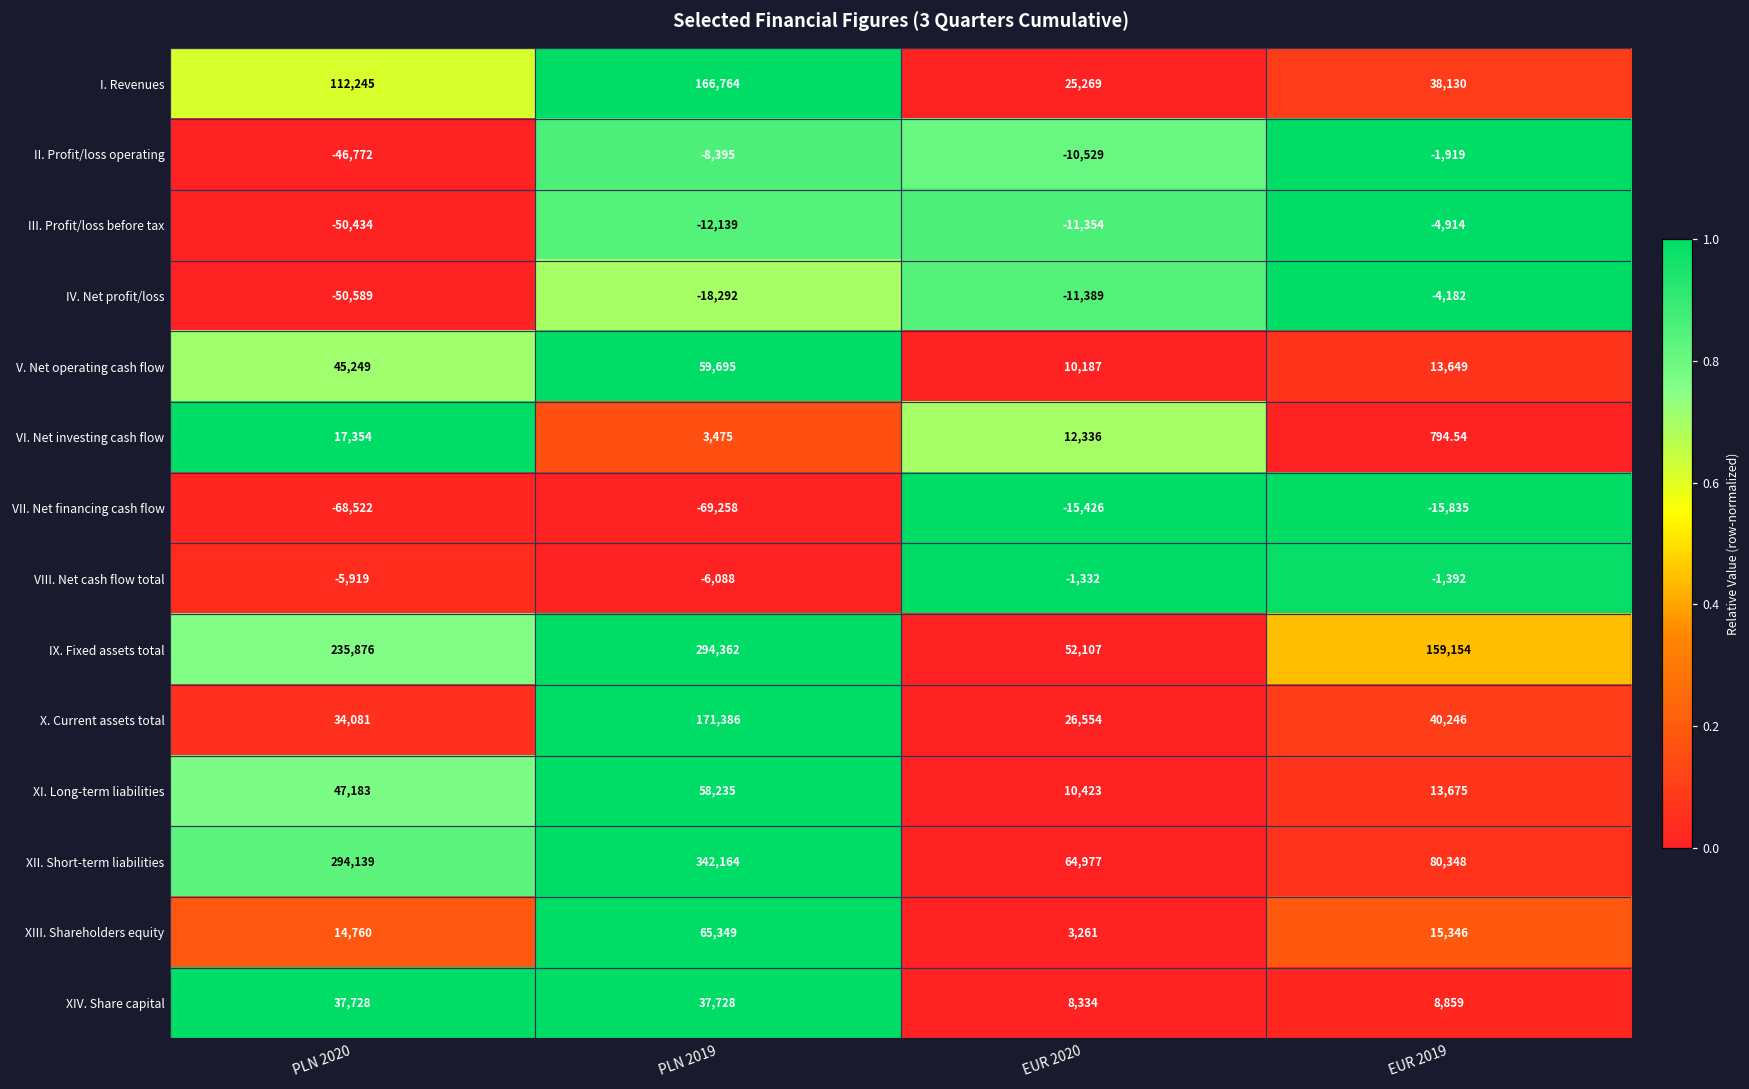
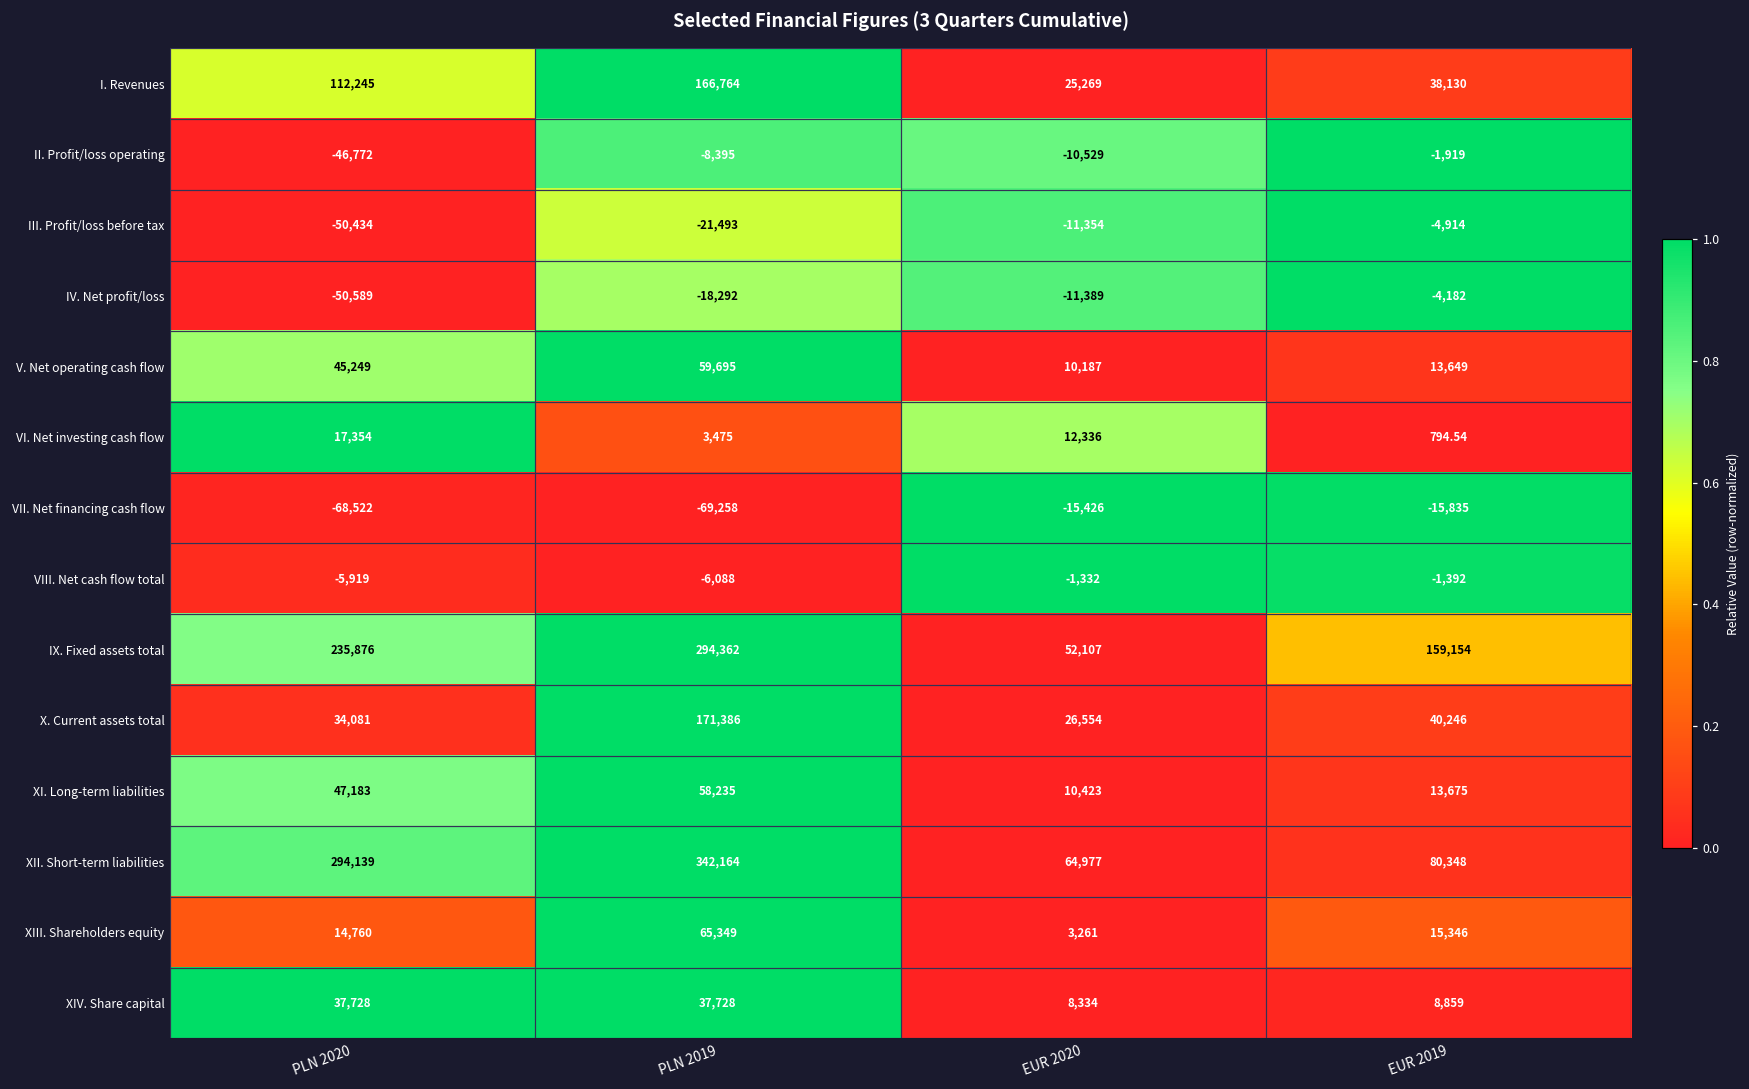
  {
    "I. Revenues": {
      "PLN 2020": "112,245",
      "PLN 2019": "166,764",
      "EUR 2020": "25,269",
      "EUR 2019": "38,130"
    },
    "II. Profit/loss operating": {
      "PLN 2020": "-46,772",
      "PLN 2019": "-8,395",
      "EUR 2020": "-10,529",
      "EUR 2019": "-1,919"
    },
    "III. Profit/loss before tax": {
      "PLN 2020": "-50,434",
-     "PLN 2019": "-12,139",
+     "PLN 2019": "-21,493",
      "EUR 2020": "-11,354",
      "EUR 2019": "-4,914"
    },
    "IV. Net profit/loss": {
      "PLN 2020": "-50,589",
      "PLN 2019": "-18,292",
      "EUR 2020": "-11,389",
      "EUR 2019": "-4,182"
    },
    "V. Net operating cash flow": {
      "PLN 2020": "45,249",
      "PLN 2019": "59,695",
      "EUR 2020": "10,187",
      "EUR 2019": "13,649"
    },
    "VI. Net investing cash flow": {
      "PLN 2020": "17,354",
      "PLN 2019": "3,475",
      "EUR 2020": "12,336",
      "EUR 2019": "794.54"
    },
    "VII. Net financing cash flow": {
      "PLN 2020": "-68,522",
      "PLN 2019": "-69,258",
      "EUR 2020": "-15,426",
      "EUR 2019": "-15,835"
    },
    "VIII. Net cash flow total": {
      "PLN 2020": "-5,919",
      "PLN 2019": "-6,088",
      "EUR 2020": "-1,332",
      "EUR 2019": "-1,392"
    },
    "IX. Fixed assets total": {
      "PLN 2020": "235,876",
      "PLN 2019": "294,362",
      "EUR 2020": "52,107",
      "EUR 2019": "159,154"
    },
    "X. Current assets total": {
      "PLN 2020": "34,081",
      "PLN 2019": "171,386",
      "EUR 2020": "26,554",
      "EUR 2019": "40,246"
    },
    "XI. Long-term liabilities": {
      "PLN 2020": "47,183",
      "PLN 2019": "58,235",
      "EUR 2020": "10,423",
      "EUR 2019": "13,675"
    },
    "XII. Short-term liabilities": {
      "PLN 2020": "294,139",
      "PLN 2019": "342,164",
      "EUR 2020": "64,977",
      "EUR 2019": "80,348"
    },
    "XIII. Shareholders equity": {
      "PLN 2020": "14,760",
      "PLN 2019": "65,349",
      "EUR 2020": "3,261",
      "EUR 2019": "15,346"
    },
    "XIV. Share capital": {
      "PLN 2020": "37,728",
      "PLN 2019": "37,728",
      "EUR 2020": "8,334",
      "EUR 2019": "8,859"
    }
  }
